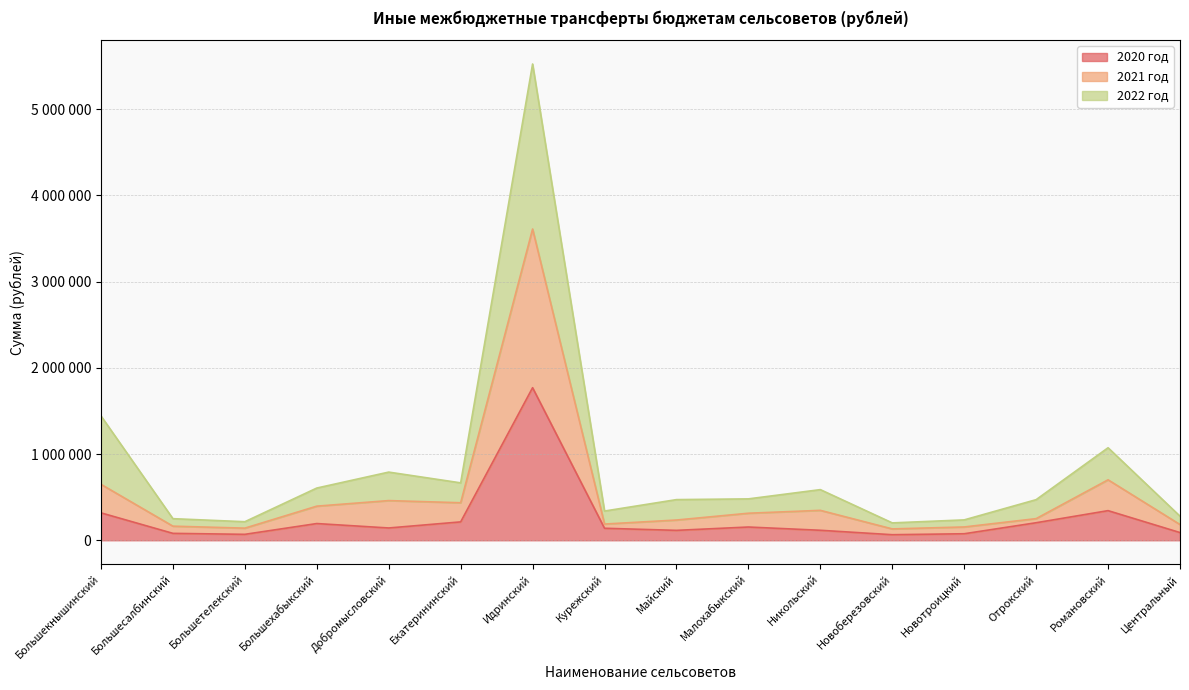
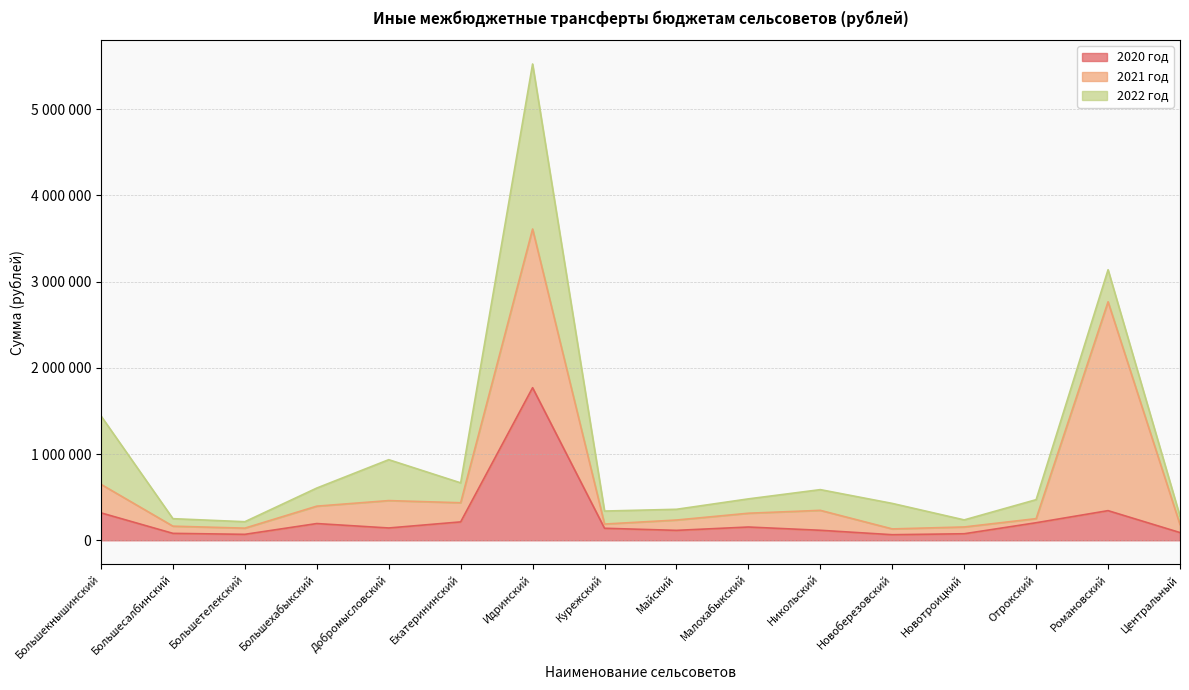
  {
    "2020 год": {
      "Большекнышинский": 300000,
      "Большесалбинский": 100000,
      "Большетелекский": 100000,
      "Большехабыкский": 200000,
      "Добромысловский": 100000,
      "Екатерининский": 200000,
      "Идринский": 1800000,
      "Курежский": 100000,
      "Майский": 100000,
      "Малохабыкский": 200000,
      "Никольский": 100000,
      "Новоберезовский": 100000,
      "Новотроицкий": 100000,
      "Отрокский": 200000,
      "Романовский": 300000,
      "Центральный": 100000
    },
    "2021 год": {
      "Большекнышинский": 300000,
      "Большесалбинский": 100000,
      "Большетелекский": 100000,
      "Большехабыкский": 200000,
      "Добромысловский": 300000,
      "Екатерининский": 200000,
      "Идринский": 1800000,
      "Курежский": 0,
      "Майский": 100000,
      "Малохабыкский": 200000,
      "Никольский": 200000,
      "Новоберезовский": 100000,
      "Новотроицкий": 100000,
      "Отрокский": 0,
-     "Романовский": 400000,
+     "Романовский": 2400000,
      "Центральный": 100000
    },
    "2022 год": {
      "Большекнышинский": 800000,
      "Большесалбинский": 100000,
      "Большетелекский": 100000,
      "Большехабыкский": 200000,
-     "Добромысловский": 300000,
+     "Добромысловский": 500000,
      "Екатерининский": 200000,
      "Идринский": 1900000,
      "Курежский": 200000,
-     "Майский": 200000,
+     "Майский": 100000,
      "Малохабыкский": 200000,
      "Никольский": 200000,
-     "Новоберезовский": 100000,
+     "Новоберезовский": 300000,
      "Новотроицкий": 100000,
      "Отрокский": 200000,
      "Романовский": 400000,
      "Центральный": 100000
    }
  }
